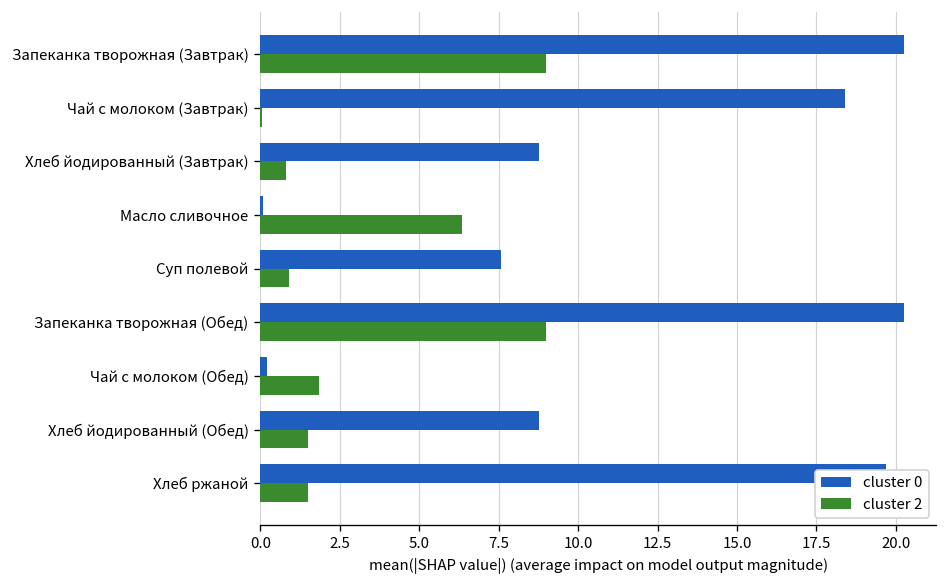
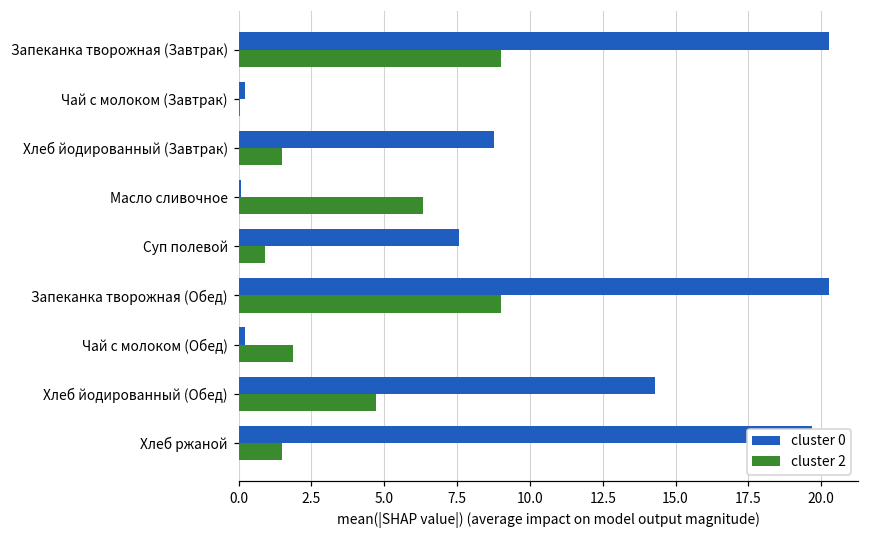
  {
    "cluster 0": {
      "Запеканка творожная (Завтрак)": 20.3,
-     "Чай с молоком (Завтрак)": 18.4,
+     "Чай с молоком (Завтрак)": 0.2,
      "Хлеб йодированный (Завтрак)": 8.8,
      "Суп полевой": 7.6,
      "Запеканка творожная (Обед)": 20.3,
      "Чай с молоком (Обед)": 0.2,
-     "Хлеб йодированный (Обед)": 8.8
+     "Хлеб йодированный (Обед)": 14.3
    },
    "cluster 2": {
      "Запеканка творожная (Завтрак)": 9.0,
-     "Хлеб йодированный (Завтрак)": 0.8,
+     "Хлеб йодированный (Завтрак)": 1.5,
      "Масло сливочное": 6.3,
      "Суп полевой": 0.9,
      "Запеканка творожная (Обед)": 9.0,
      "Чай с молоком (Обед)": 1.9,
-     "Хлеб йодированный (Обед)": 1.5,
+     "Хлеб йодированный (Обед)": 4.7,
      "Хлеб ржаной": 1.5
    }
  }
